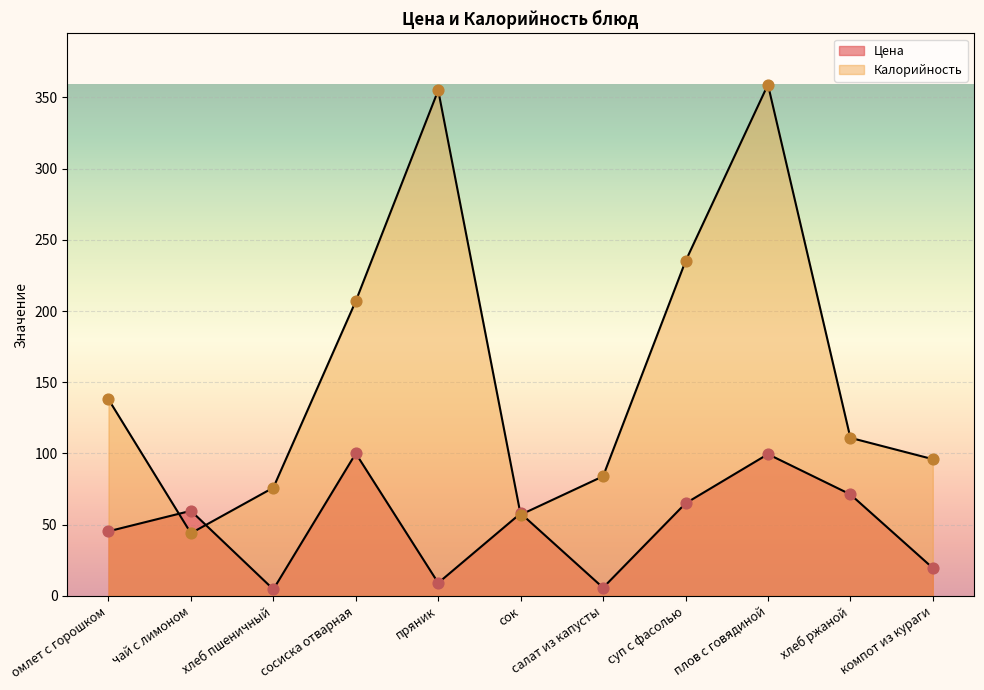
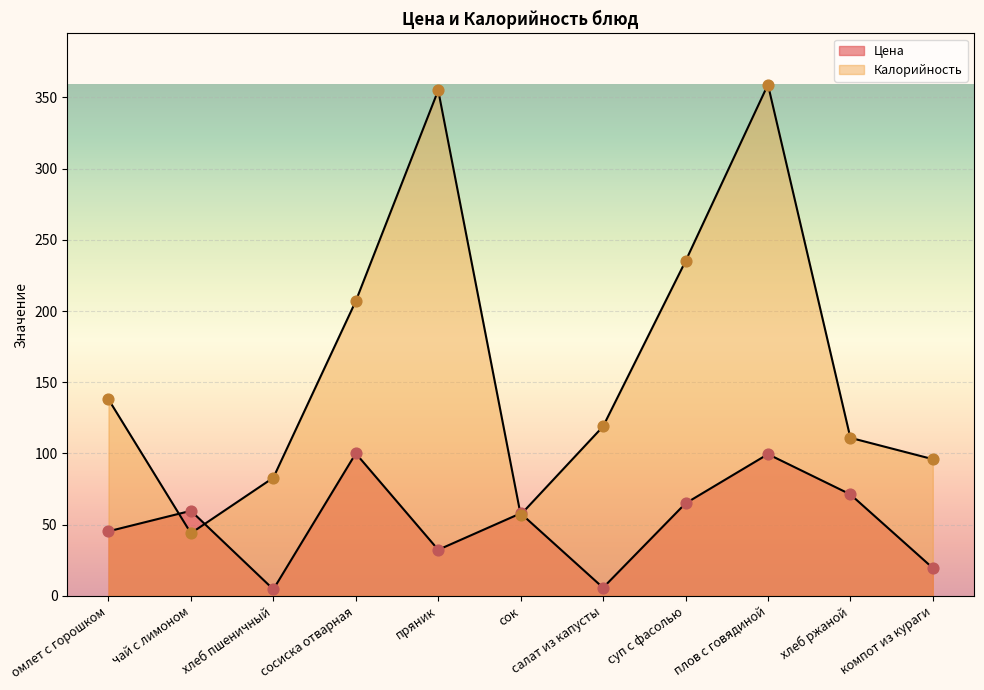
  {
    "Цена": {
      "омлет с горошком": 45,
      "чай с лимоном": 60,
      "хлеб пшеничный": 5,
      "сосиска отварная": 100,
-     "пряник": 9,
+     "пряник": 32,
      "салат из капусты": 6,
      "суп с фасолью": 65,
      "плов с говядиной": 100,
      "хлеб ржаной": 71,
      "компот из кураги": 20
    },
    "Калорийность": {
      "омлет с горошком": 138,
      "чай с лимоном": 44,
-     "хлеб пшеничный": 76,
+     "хлеб пшеничный": 83,
      "сосиска отварная": 207,
      "пряник": 355,
-     "салат из капусты": 84,
+     "салат из капусты": 119,
      "суп с фасолью": 235,
      "плов с говядиной": 359,
      "хлеб ржаной": 111,
      "компот из кураги": 96
    }
  }
